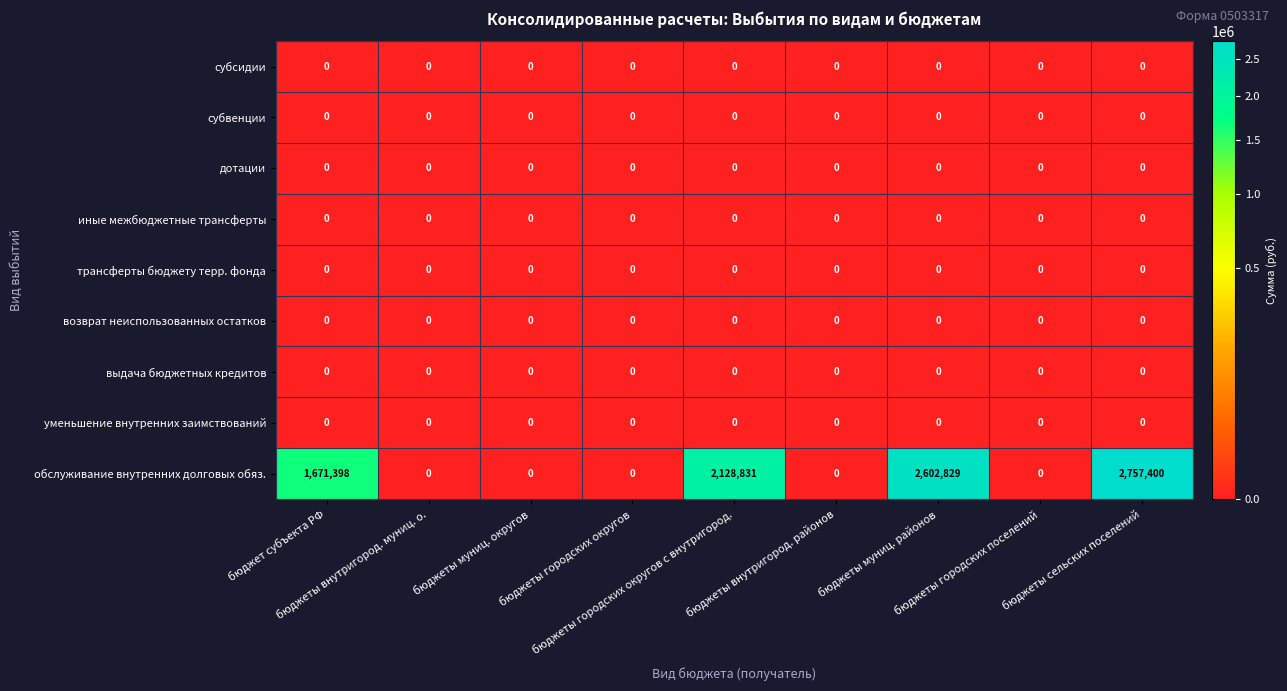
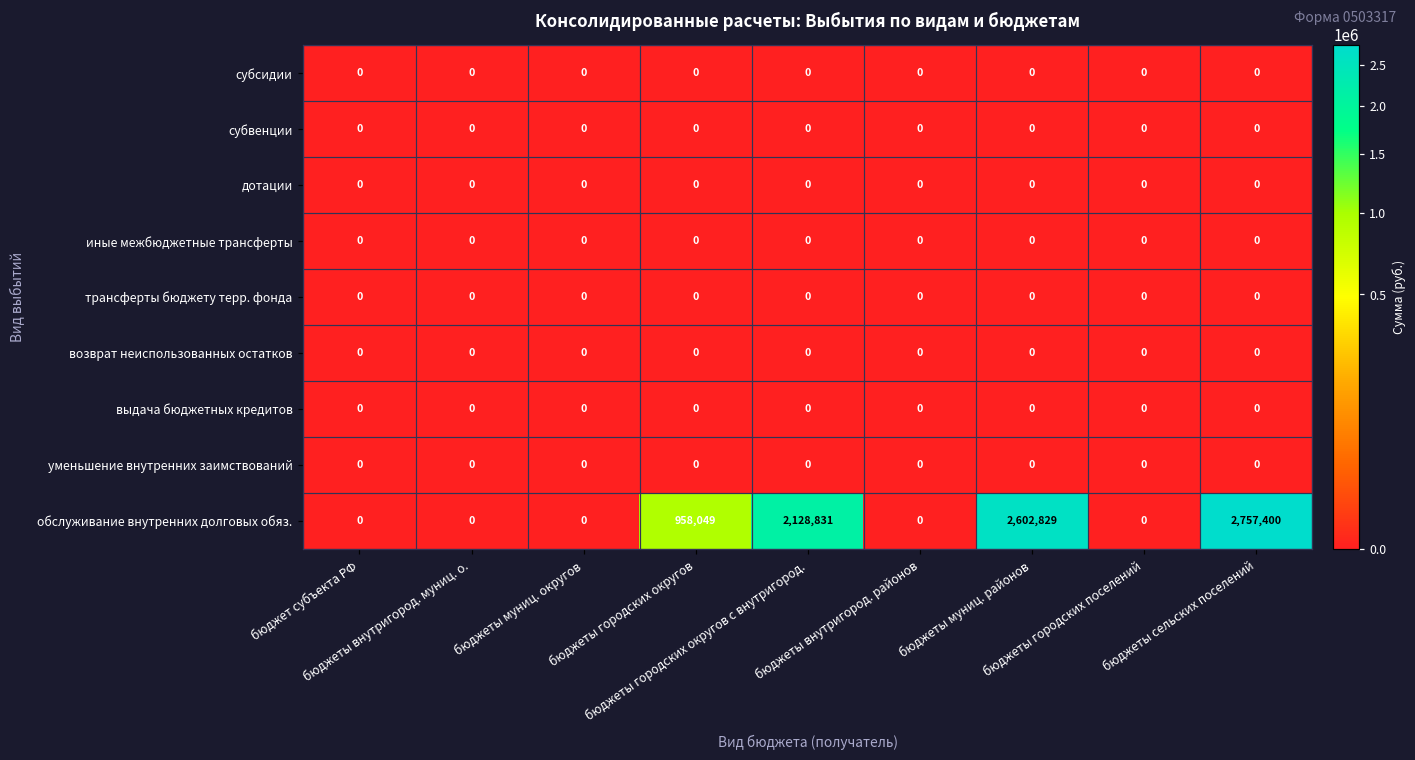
  {
    "субсидии": {
      "бюджет субъекта РФ": "0",
      "бюджеты внутригород. муниц. о.": "0",
      "бюджеты муниц. округов": "0",
      "бюджеты городских округов": "0",
      "бюджеты городских округов с внутригород.": "0",
      "бюджеты внутригород. районов": "0",
      "бюджеты муниц. районов": "0",
      "бюджеты городских поселений": "0",
      "бюджеты сельских поселений": "0"
    },
    "субвенции": {
      "бюджет субъекта РФ": "0",
      "бюджеты внутригород. муниц. о.": "0",
      "бюджеты муниц. округов": "0",
      "бюджеты городских округов": "0",
      "бюджеты городских округов с внутригород.": "0",
      "бюджеты внутригород. районов": "0",
      "бюджеты муниц. районов": "0",
      "бюджеты городских поселений": "0",
      "бюджеты сельских поселений": "0"
    },
    "дотации": {
      "бюджет субъекта РФ": "0",
      "бюджеты внутригород. муниц. о.": "0",
      "бюджеты муниц. округов": "0",
      "бюджеты городских округов": "0",
      "бюджеты городских округов с внутригород.": "0",
      "бюджеты внутригород. районов": "0",
      "бюджеты муниц. районов": "0",
      "бюджеты городских поселений": "0",
      "бюджеты сельских поселений": "0"
    },
    "иные межбюджетные трансферты": {
      "бюджет субъекта РФ": "0",
      "бюджеты внутригород. муниц. о.": "0",
      "бюджеты муниц. округов": "0",
      "бюджеты городских округов": "0",
      "бюджеты городских округов с внутригород.": "0",
      "бюджеты внутригород. районов": "0",
      "бюджеты муниц. районов": "0",
      "бюджеты городских поселений": "0",
      "бюджеты сельских поселений": "0"
    },
    "трансферты бюджету терр. фонда": {
      "бюджет субъекта РФ": "0",
      "бюджеты внутригород. муниц. о.": "0",
      "бюджеты муниц. округов": "0",
      "бюджеты городских округов": "0",
      "бюджеты городских округов с внутригород.": "0",
      "бюджеты внутригород. районов": "0",
      "бюджеты муниц. районов": "0",
      "бюджеты городских поселений": "0",
      "бюджеты сельских поселений": "0"
    },
    "возврат неиспользованных остатков": {
      "бюджет субъекта РФ": "0",
      "бюджеты внутригород. муниц. о.": "0",
      "бюджеты муниц. округов": "0",
      "бюджеты городских округов": "0",
      "бюджеты городских округов с внутригород.": "0",
      "бюджеты внутригород. районов": "0",
      "бюджеты муниц. районов": "0",
      "бюджеты городских поселений": "0",
      "бюджеты сельских поселений": "0"
    },
    "выдача бюджетных кредитов": {
      "бюджет субъекта РФ": "0",
      "бюджеты внутригород. муниц. о.": "0",
      "бюджеты муниц. округов": "0",
      "бюджеты городских округов": "0",
      "бюджеты городских округов с внутригород.": "0",
      "бюджеты внутригород. районов": "0",
      "бюджеты муниц. районов": "0",
      "бюджеты городских поселений": "0",
      "бюджеты сельских поселений": "0"
    },
    "уменьшение внутренних заимствований": {
      "бюджет субъекта РФ": "0",
      "бюджеты внутригород. муниц. о.": "0",
      "бюджеты муниц. округов": "0",
      "бюджеты городских округов": "0",
      "бюджеты городских округов с внутригород.": "0",
      "бюджеты внутригород. районов": "0",
      "бюджеты муниц. районов": "0",
      "бюджеты городских поселений": "0",
      "бюджеты сельских поселений": "0"
    },
    "обслуживание внутренних долговых обяз.": {
-     "бюджет субъекта РФ": "1,671,398",
+     "бюджет субъекта РФ": "0",
      "бюджеты внутригород. муниц. о.": "0",
      "бюджеты муниц. округов": "0",
-     "бюджеты городских округов": "0",
+     "бюджеты городских округов": "958,049",
      "бюджеты городских округов с внутригород.": "2,128,831",
      "бюджеты внутригород. районов": "0",
      "бюджеты муниц. районов": "2,602,829",
      "бюджеты городских поселений": "0",
      "бюджеты сельских поселений": "2,757,400"
    }
  }
